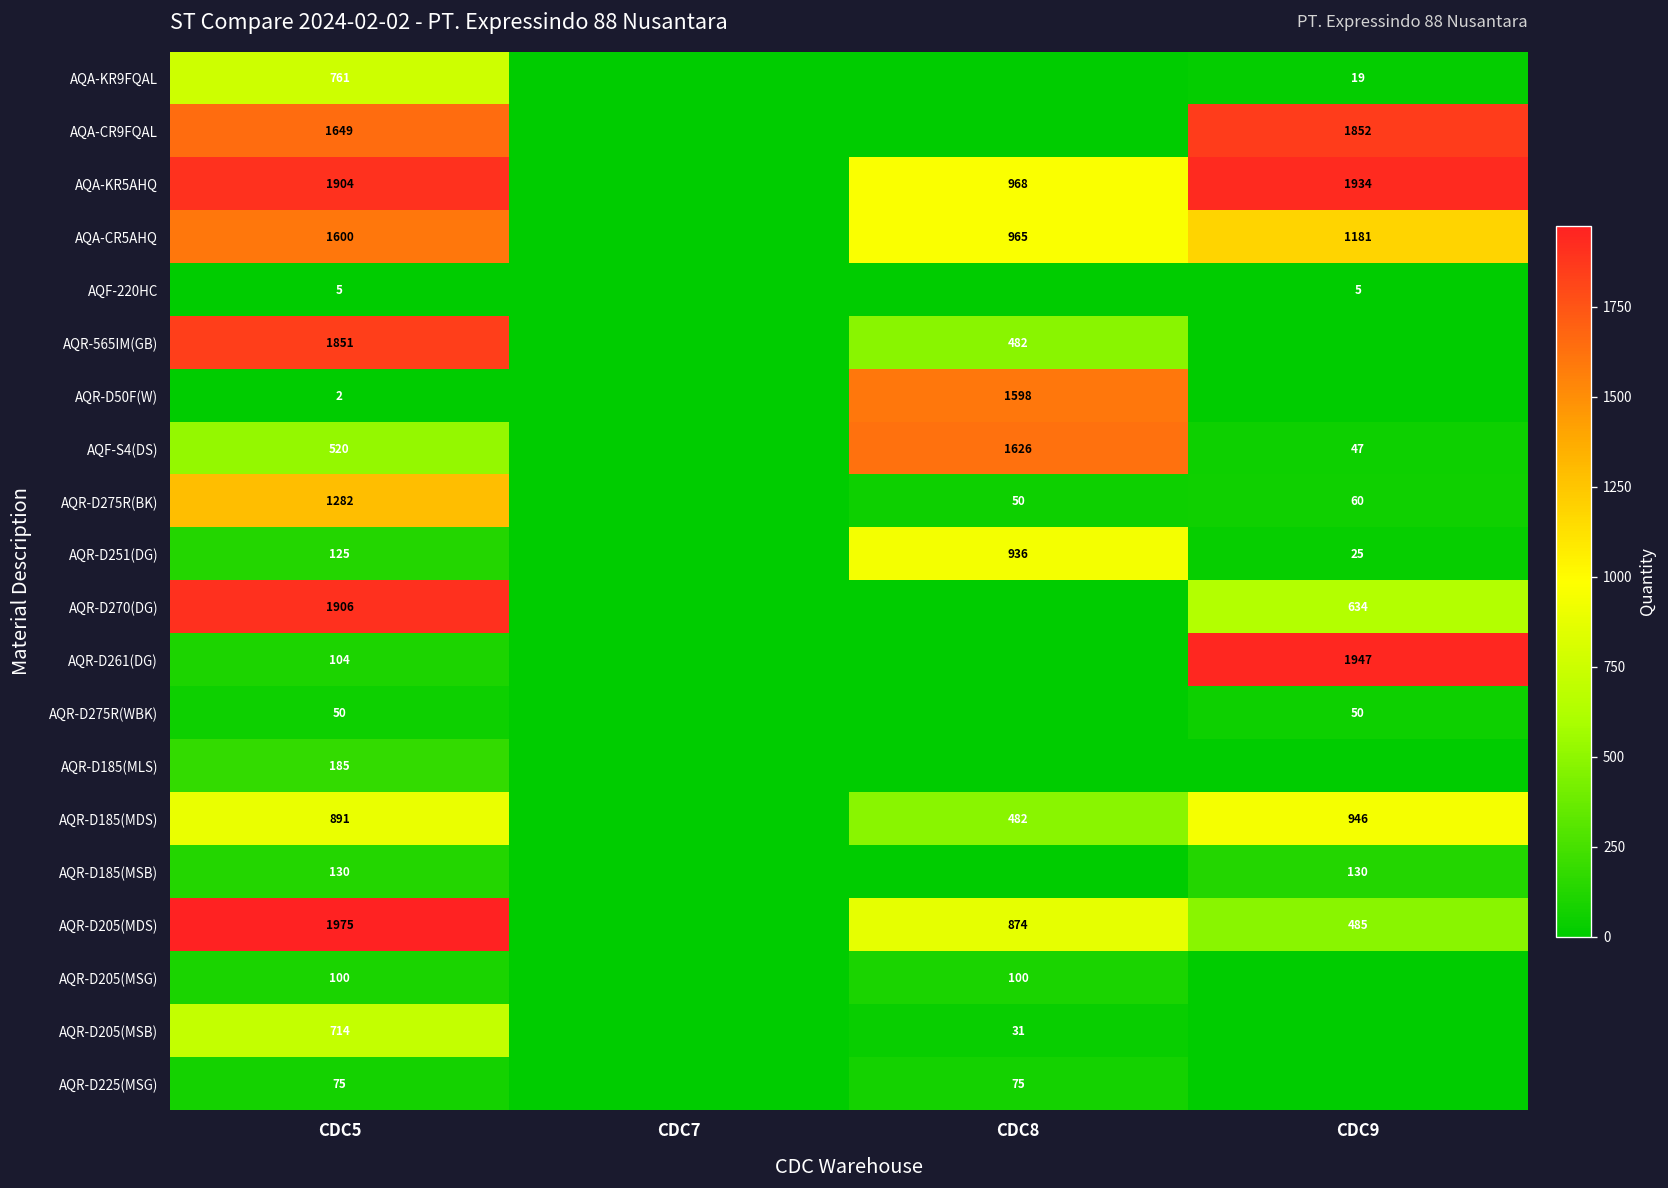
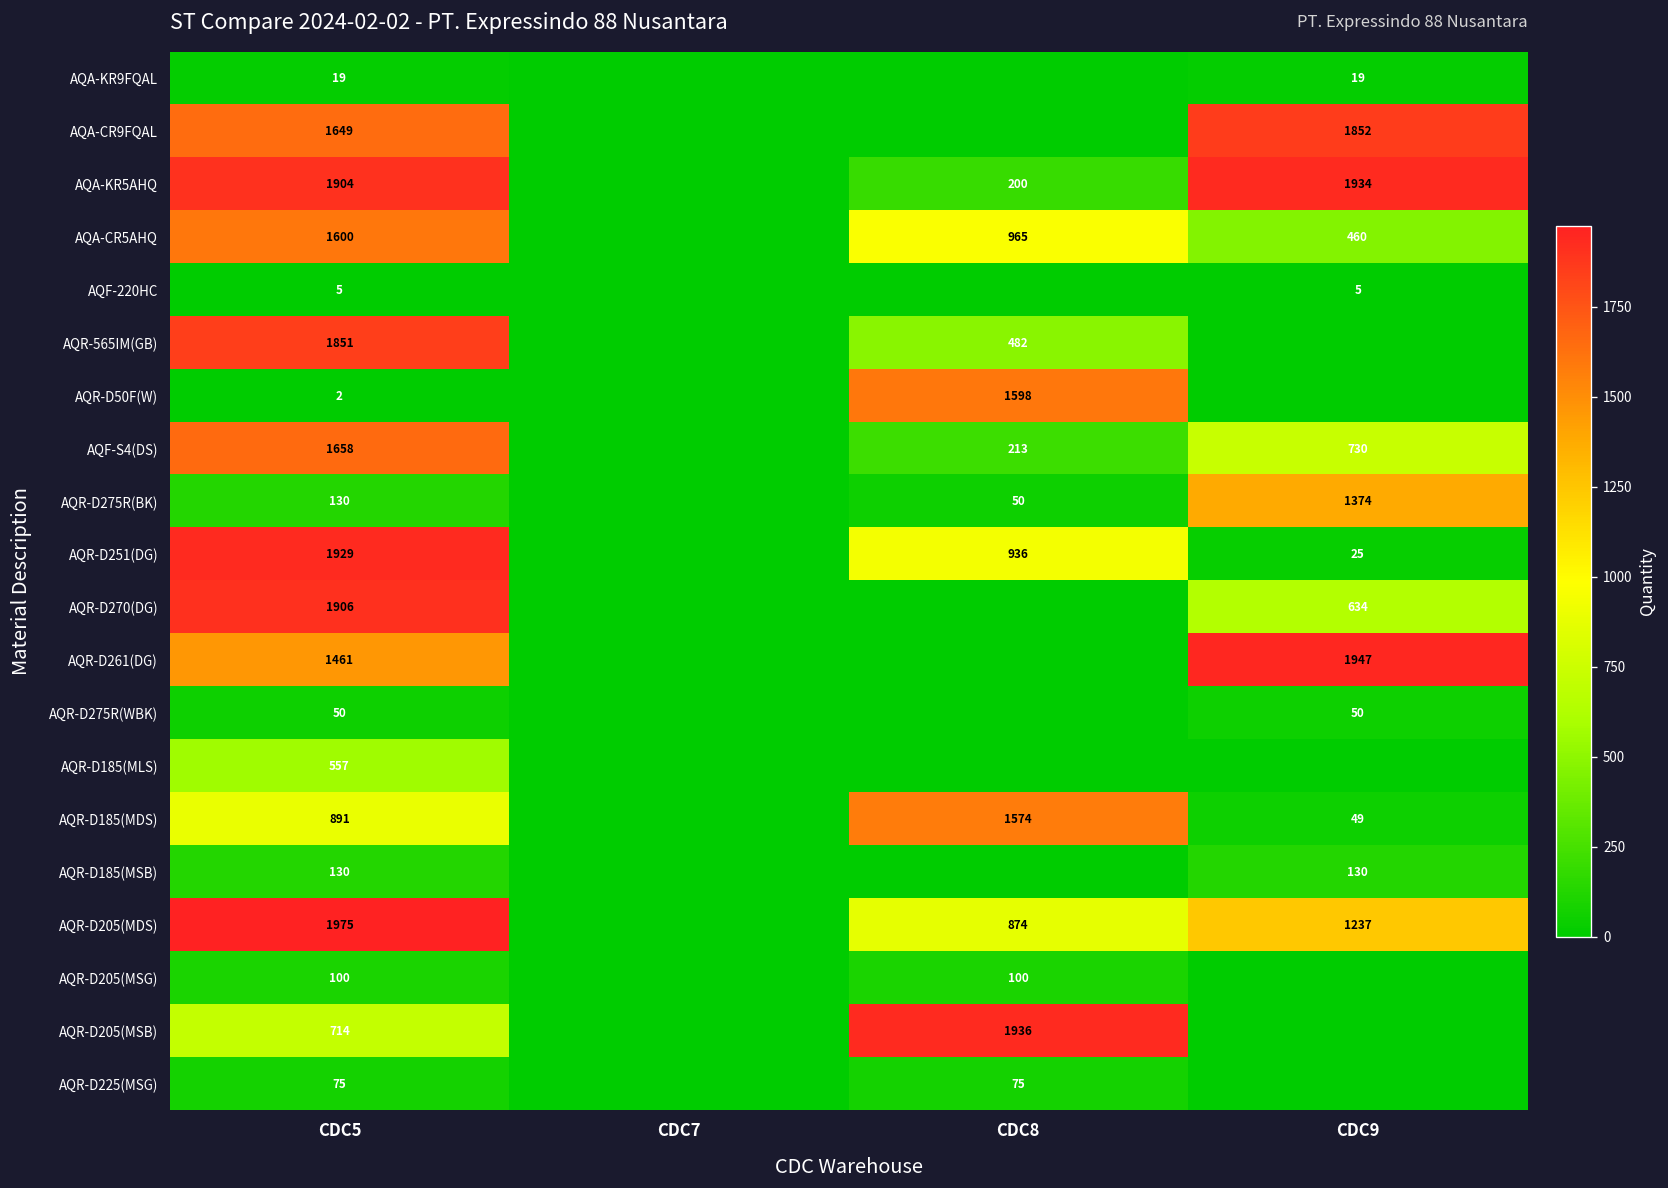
  {
    "AQA-KR9FQAL": {
-     "CDC5": 761,
+     "CDC5": 19,
      "CDC9": 19
    },
    "AQA-CR9FQAL": {
      "CDC5": 1649,
      "CDC9": 1852
    },
    "AQA-KR5AHQ": {
      "CDC5": 1904,
-     "CDC8": 968,
+     "CDC8": 200,
      "CDC9": 1934
    },
    "AQA-CR5AHQ": {
      "CDC5": 1600,
      "CDC8": 965,
-     "CDC9": 1181
+     "CDC9": 460
    },
    "AQF-220HC": {
      "CDC5": 5,
      "CDC9": 5
    },
    "AQR-565IM(GB)": {
      "CDC5": 1851,
      "CDC8": 482
    },
    "AQR-D50F(W)": {
      "CDC5": 2,
      "CDC8": 1598
    },
    "AQF-S4(DS)": {
-     "CDC5": 520,
-     "CDC8": 1626,
-     "CDC9": 47
+     "CDC5": 1658,
+     "CDC8": 213,
+     "CDC9": 730
    },
    "AQR-D275R(BK)": {
-     "CDC5": 1282,
+     "CDC5": 130,
      "CDC8": 50,
-     "CDC9": 60
+     "CDC9": 1374
    },
    "AQR-D251(DG)": {
-     "CDC5": 125,
+     "CDC5": 1929,
      "CDC8": 936,
      "CDC9": 25
    },
    "AQR-D270(DG)": {
      "CDC5": 1906,
      "CDC9": 634
    },
    "AQR-D261(DG)": {
-     "CDC5": 104,
+     "CDC5": 1461,
      "CDC9": 1947
    },
    "AQR-D275R(WBK)": {
      "CDC5": 50,
      "CDC9": 50
    },
    "AQR-D185(MLS)": {
-     "CDC5": 185
+     "CDC5": 557
    },
    "AQR-D185(MDS)": {
      "CDC5": 891,
-     "CDC8": 482,
-     "CDC9": 946
+     "CDC8": 1574,
+     "CDC9": 49
    },
    "AQR-D185(MSB)": {
      "CDC5": 130,
      "CDC9": 130
    },
    "AQR-D205(MDS)": {
      "CDC5": 1975,
      "CDC8": 874,
-     "CDC9": 485
+     "CDC9": 1237
    },
    "AQR-D205(MSG)": {
      "CDC5": 100,
      "CDC8": 100
    },
    "AQR-D205(MSB)": {
      "CDC5": 714,
-     "CDC8": 31
+     "CDC8": 1936
    },
    "AQR-D225(MSG)": {
      "CDC5": 75,
      "CDC8": 75
    }
  }
